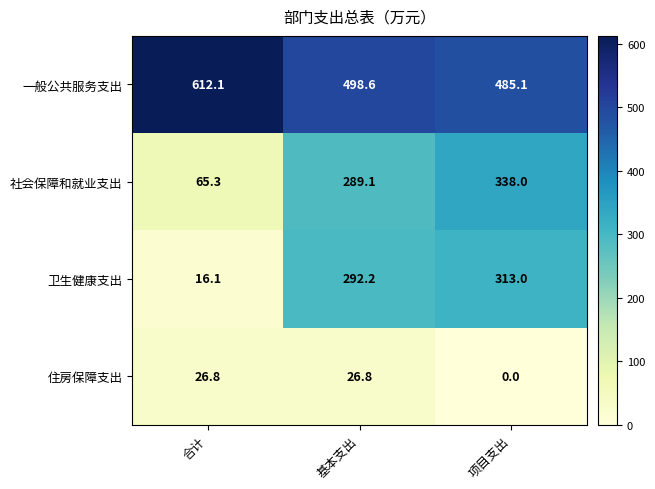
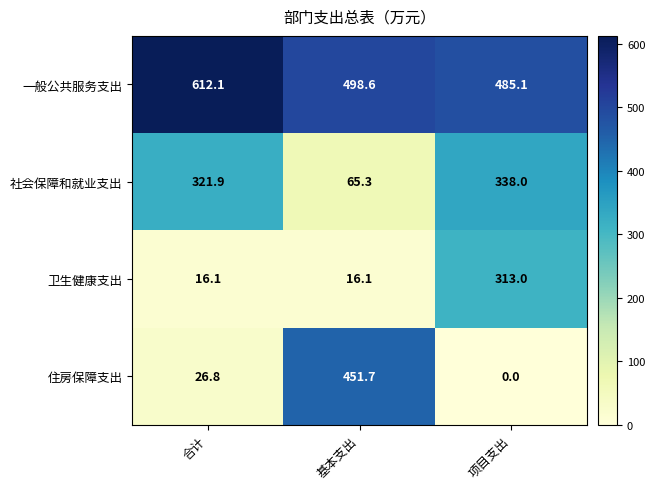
  {
    "一般公共服务支出": {
      "合计": 612.1,
      "基本支出": 498.6,
      "项目支出": 485.1
    },
    "社会保障和就业支出": {
-     "合计": 65.3,
-     "基本支出": 289.1,
+     "合计": 321.9,
+     "基本支出": 65.3,
      "项目支出": 338.0
    },
    "卫生健康支出": {
      "合计": 16.1,
-     "基本支出": 292.2,
+     "基本支出": 16.1,
      "项目支出": 313.0
    },
    "住房保障支出": {
      "合计": 26.8,
-     "基本支出": 26.8,
+     "基本支出": 451.7,
      "项目支出": 0.0
    }
  }
